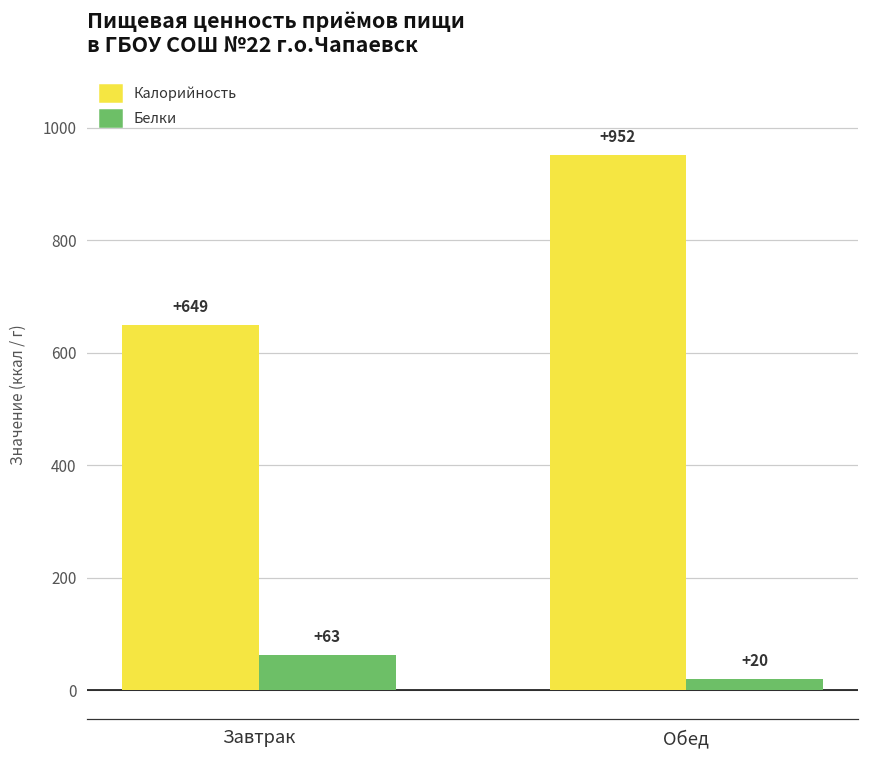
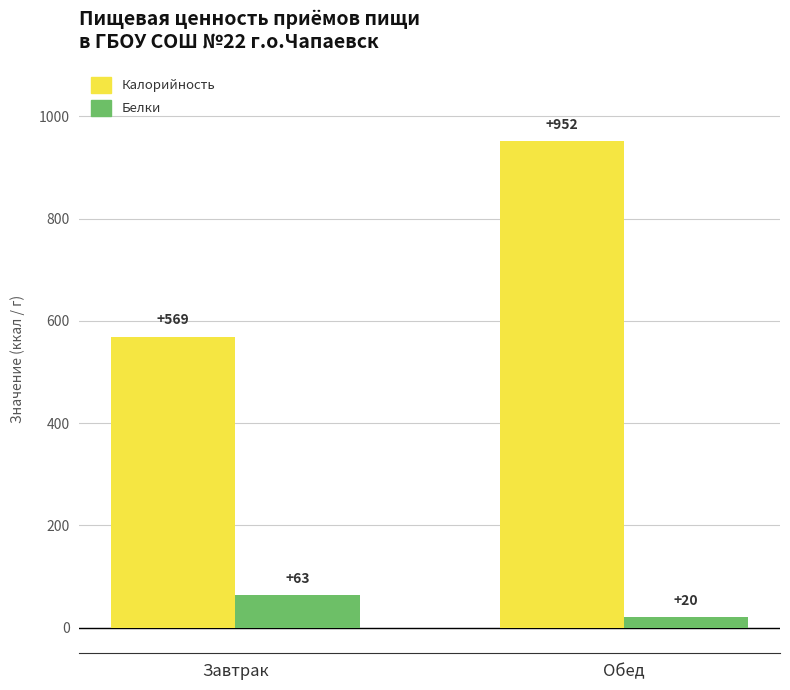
  {
    "Калорийность": {
-     "Завтрак": "+649",
+     "Завтрак": "+569",
      "Обед": "+952"
    },
    "Белки": {
      "Завтрак": "+63",
      "Обед": "+20"
    }
  }
